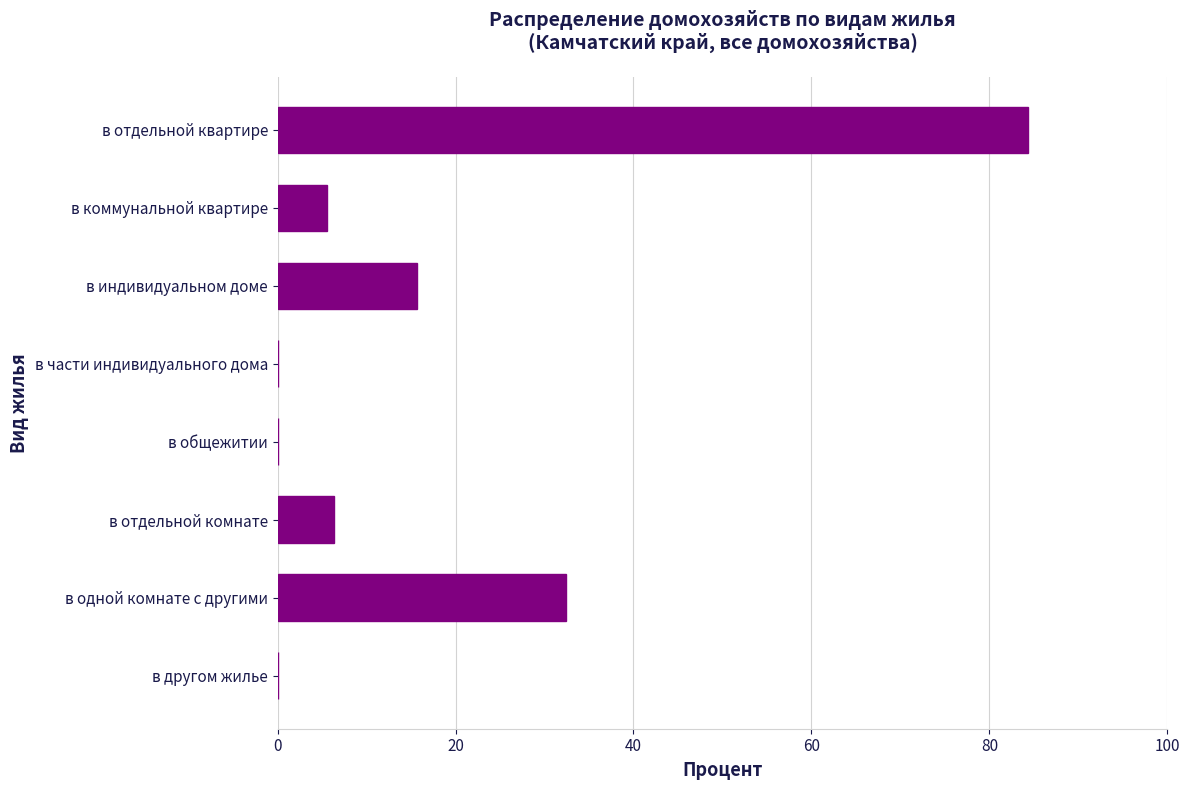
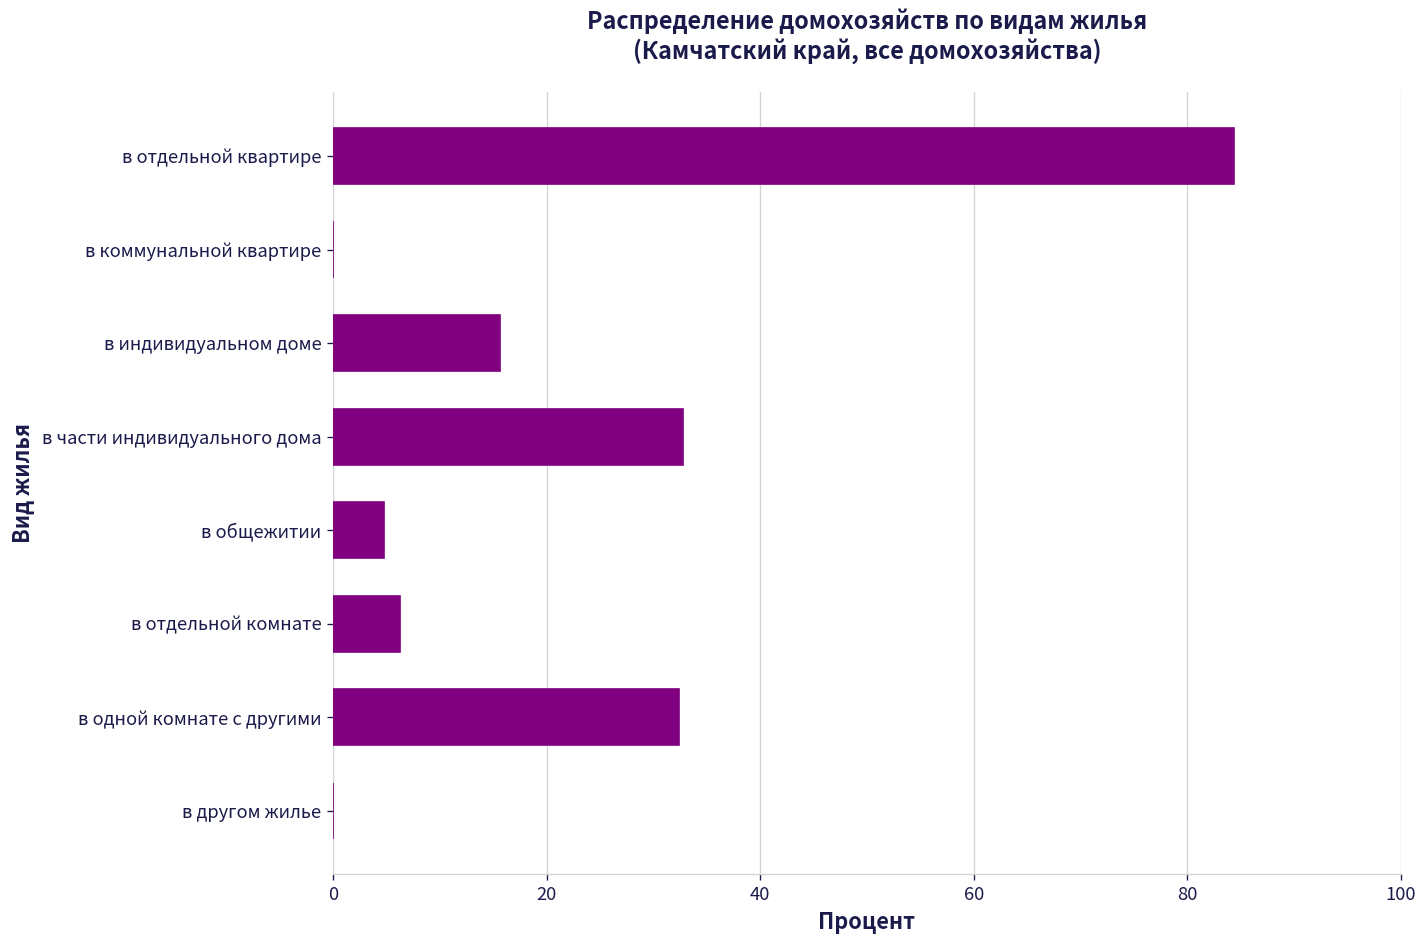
  {
    "в отдельной квартире": 84,
-   "в коммунальной квартире": 6,
+   "в коммунальной квартире": 0,
    "в индивидуальном доме": 16,
-   "в части индивидуального дома": 0,
-   "в общежитии": 0,
+   "в части индивидуального дома": 33,
+   "в общежитии": 5,
    "в отдельной комнате": 6,
    "в одной комнате с другими": 32,
    "в другом жилье": 0
  }
